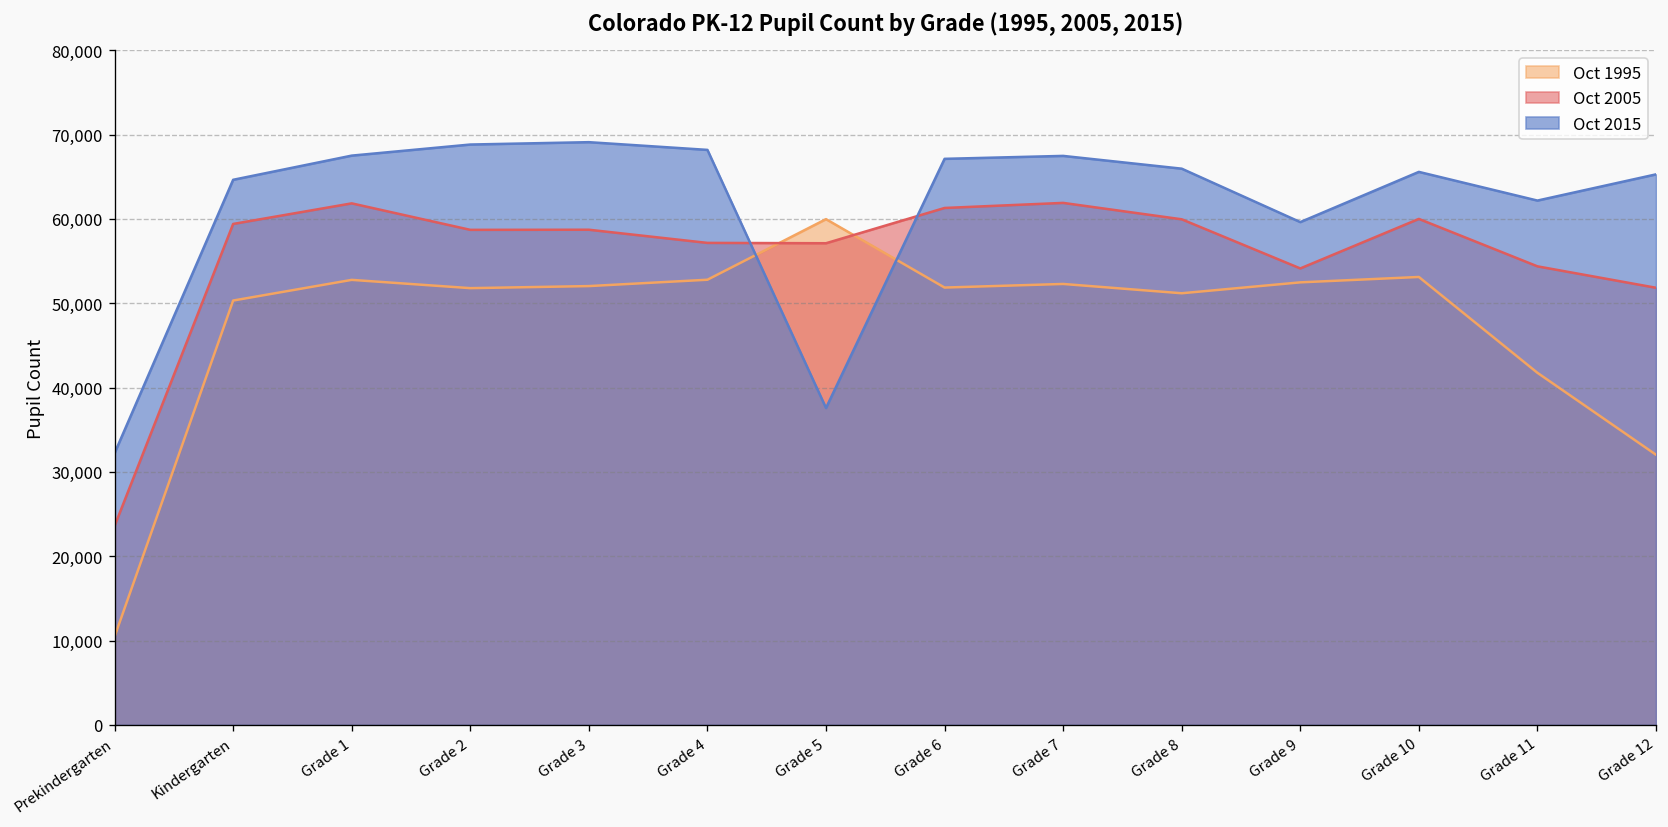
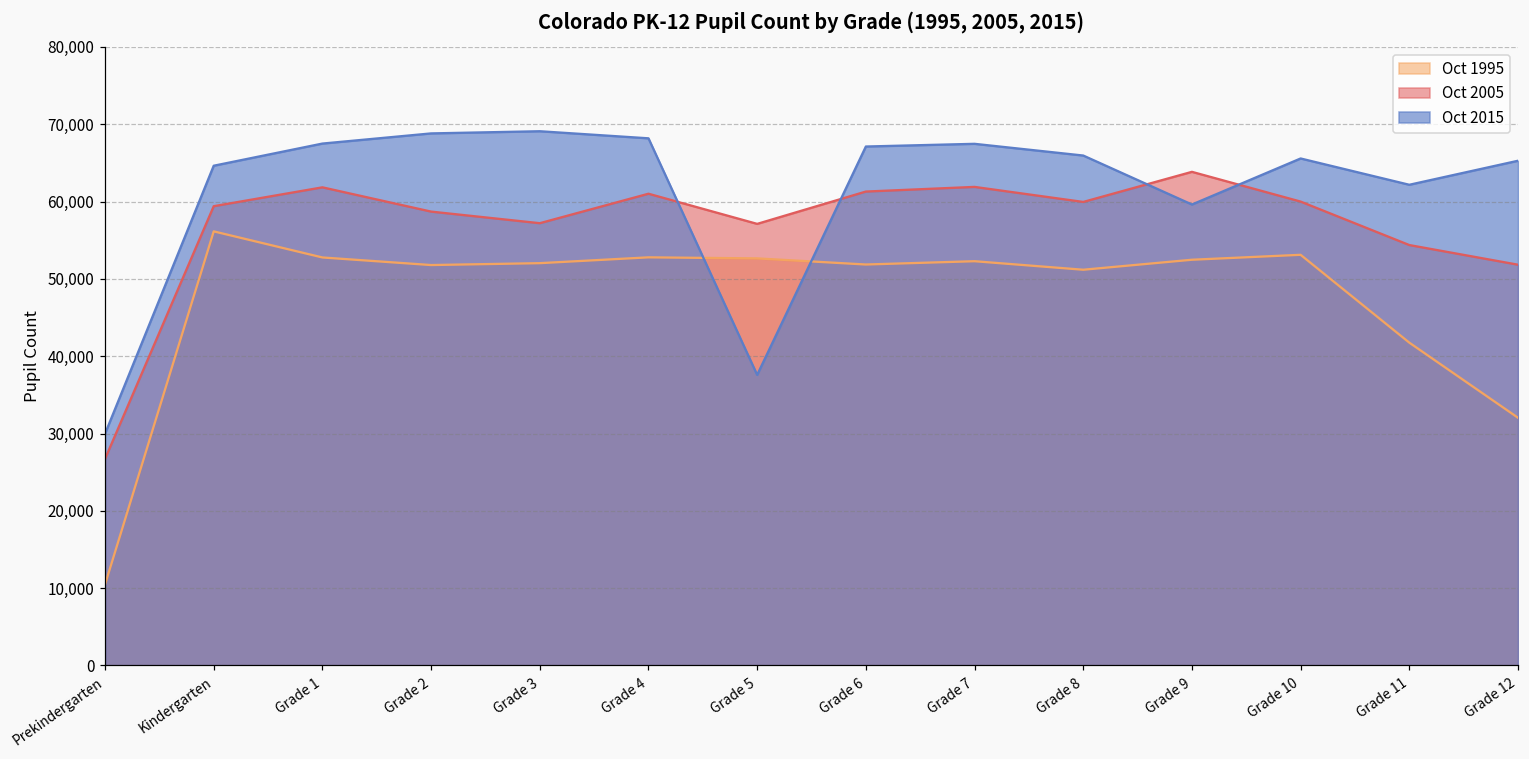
  {
    "Oct 1995": {
      "Prekindergarten": "10,000",
-     "Kindergarten": "50,000",
+     "Kindergarten": "56,000",
      "Grade 1": "53,000",
      "Grade 2": "52,000",
      "Grade 3": "52,000",
      "Grade 4": "53,000",
-     "Grade 5": "60,000",
+     "Grade 5": "53,000",
      "Grade 6": "52,000",
      "Grade 7": "52,000",
      "Grade 8": "51,000",
      "Grade 9": "52,000",
      "Grade 10": "53,000",
      "Grade 11": "42,000",
      "Grade 12": "32,000"
    },
    "Oct 2005": {
-     "Prekindergarten": "24,000",
+     "Prekindergarten": "27,000",
      "Kindergarten": "59,000",
      "Grade 1": "62,000",
      "Grade 2": "59,000",
-     "Grade 3": "59,000",
-     "Grade 4": "57,000",
+     "Grade 3": "57,000",
+     "Grade 4": "61,000",
      "Grade 5": "57,000",
      "Grade 6": "61,000",
      "Grade 7": "62,000",
      "Grade 8": "60,000",
-     "Grade 9": "54,000",
+     "Grade 9": "64,000",
      "Grade 10": "60,000",
      "Grade 11": "54,000",
      "Grade 12": "52,000"
    },
    "Oct 2015": {
-     "Prekindergarten": "32,000",
+     "Prekindergarten": "30,000",
      "Kindergarten": "65,000",
      "Grade 1": "67,000",
      "Grade 2": "69,000",
      "Grade 3": "69,000",
      "Grade 4": "68,000",
      "Grade 5": "38,000",
      "Grade 6": "67,000",
      "Grade 7": "67,000",
      "Grade 8": "66,000",
      "Grade 9": "60,000",
      "Grade 10": "66,000",
      "Grade 11": "62,000",
      "Grade 12": "65,000"
    }
  }
